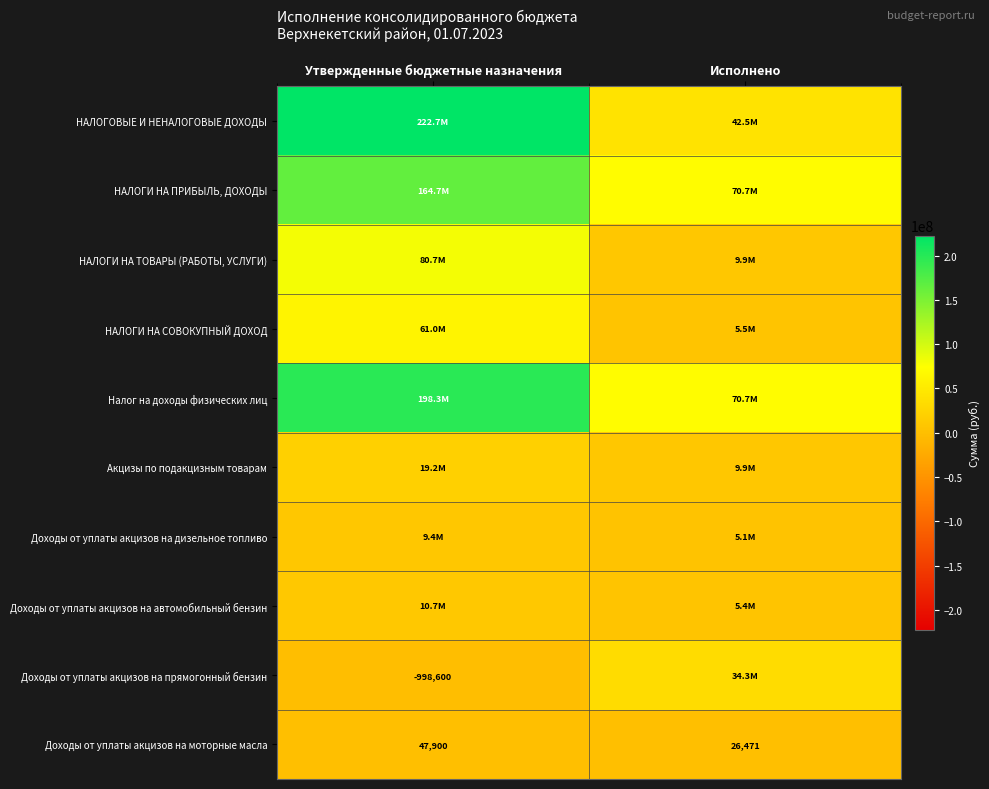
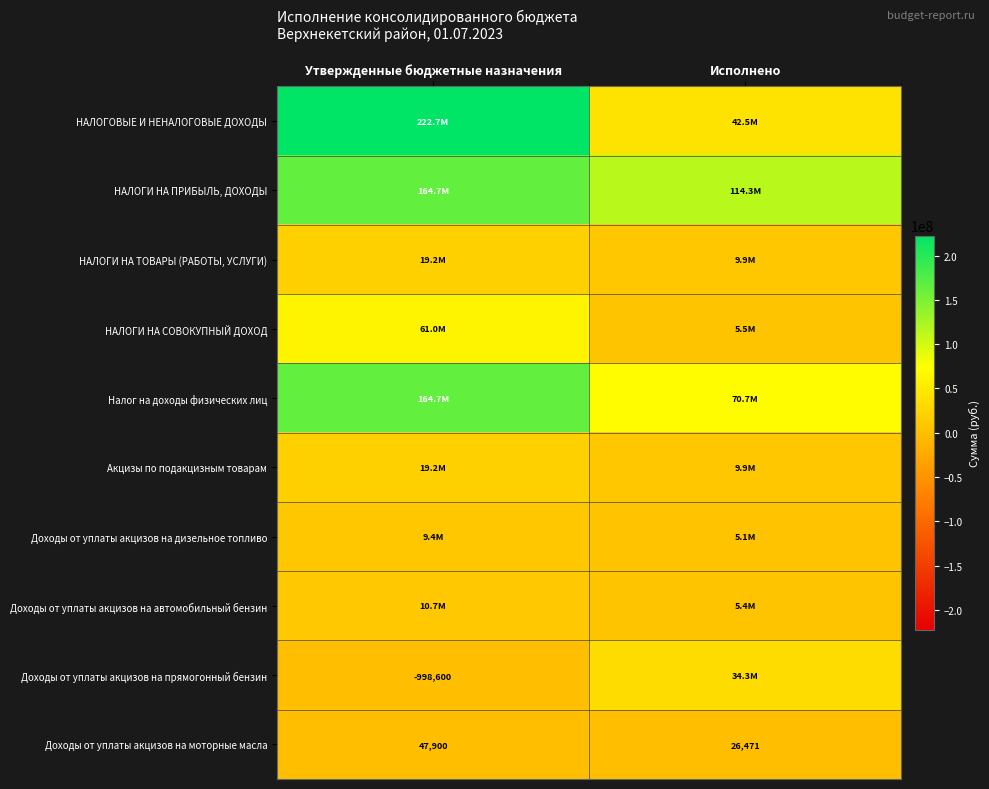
  {
    "НАЛОГОВЫЕ И НЕНАЛОГОВЫЕ ДОХОДЫ": {
      "Утвержденные бюджетные назначения": "222.7M",
      "Исполнено": "42.5M"
    },
    "НАЛОГИ НА ПРИБЫЛЬ, ДОХОДЫ": {
      "Утвержденные бюджетные назначения": "164.7M",
-     "Исполнено": "70.7M"
+     "Исполнено": "114.3M"
    },
    "НАЛОГИ НА ТОВАРЫ (РАБОТЫ, УСЛУГИ)": {
-     "Утвержденные бюджетные назначения": "80.7M",
+     "Утвержденные бюджетные назначения": "19.2M",
      "Исполнено": "9.9M"
    },
    "НАЛОГИ НА СОВОКУПНЫЙ ДОХОД": {
      "Утвержденные бюджетные назначения": "61.0M",
      "Исполнено": "5.5M"
    },
    "Налог на доходы физических лиц": {
-     "Утвержденные бюджетные назначения": "198.3M",
+     "Утвержденные бюджетные назначения": "164.7M",
      "Исполнено": "70.7M"
    },
    "Акцизы по подакцизным товарам": {
      "Утвержденные бюджетные назначения": "19.2M",
      "Исполнено": "9.9M"
    },
    "Доходы от уплаты акцизов на дизельное топливо": {
      "Утвержденные бюджетные назначения": "9.4M",
      "Исполнено": "5.1M"
    },
    "Доходы от уплаты акцизов на автомобильный бензин": {
      "Утвержденные бюджетные назначения": "10.7M",
      "Исполнено": "5.4M"
    },
    "Доходы от уплаты акцизов на прямогонный бензин": {
      "Утвержденные бюджетные назначения": "-998,600",
      "Исполнено": "34.3M"
    },
    "Доходы от уплаты акцизов на моторные масла": {
      "Утвержденные бюджетные назначения": "47,900",
      "Исполнено": "26,471"
    }
  }
